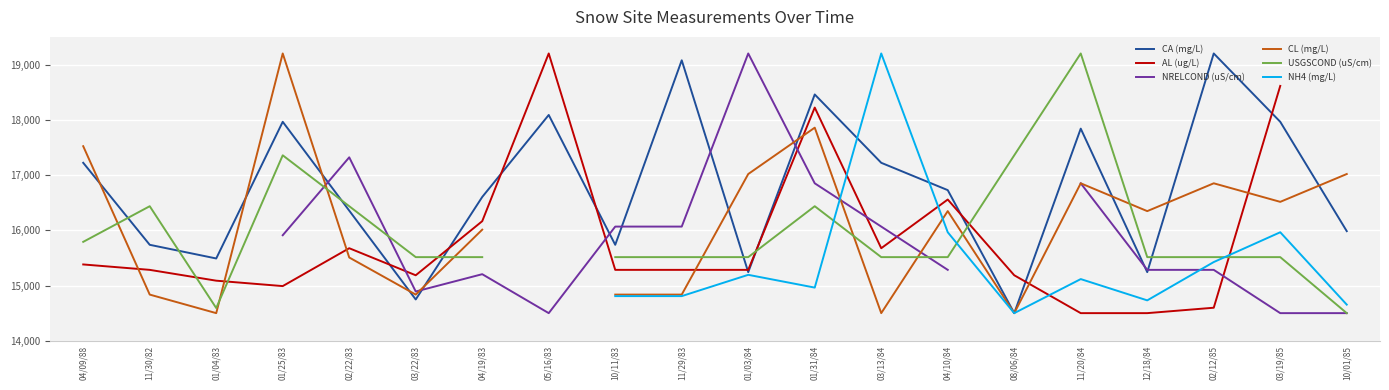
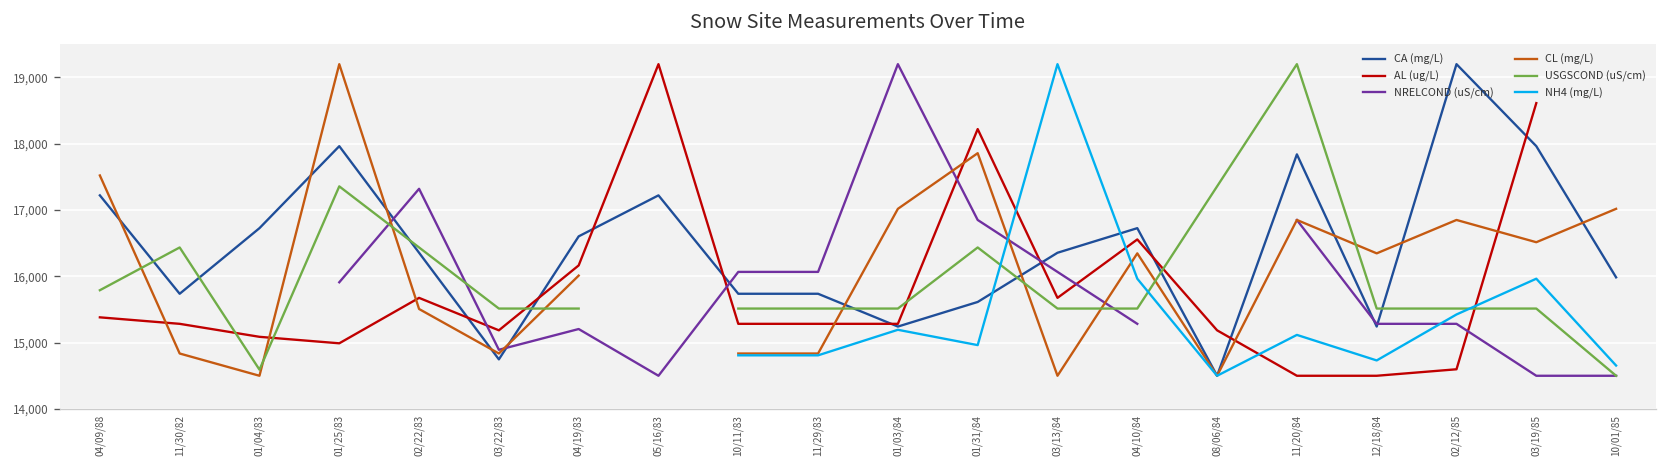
  {
    "CA (mg/L)": {
      "04/09/88": "17,200",
      "11/30/82": "15,700",
-     "01/04/83": "15,500",
+     "01/04/83": "16,700",
      "01/25/83": "18,000",
      "02/22/83": "16,400",
      "03/22/83": "14,700",
      "04/19/83": "16,600",
-     "05/16/83": "18,100",
+     "05/16/83": "17,200",
      "10/11/83": "15,700",
-     "11/29/83": "19,100",
-     "01/31/84": "18,500",
-     "03/13/84": "17,200",
+     "11/29/83": "15,700",
+     "01/31/84": "15,600",
+     "03/13/84": "16,400",
      "04/10/84": "16,700",
      "11/20/84": "17,800",
      "02/12/85": "19,200",
      "03/19/85": "18,000",
      "10/01/85": "16,000"
    },
    "AL (ug/L)": {
      "04/09/88": "15,400",
      "11/30/82": "15,300",
      "01/04/83": "15,100",
      "01/25/83": "15,000",
      "02/22/83": "15,700",
      "03/22/83": "15,200",
      "04/19/83": "16,200",
      "05/16/83": "19,200",
      "10/11/83": "15,300",
      "11/29/83": "15,300",
      "01/31/84": "18,200",
      "03/13/84": "15,700",
      "04/10/84": "16,600",
      "08/06/84": "15,200",
      "11/20/84": "14,500",
      "12/18/84": "14,500",
      "02/12/85": "14,600",
      "03/19/85": "18,600"
    },
    "NRELCOND (uS/cm)": {
      "04/09/88": "16,300",
      "01/25/83": "15,900",
      "02/22/83": "17,300",
      "03/22/83": "14,900",
      "04/19/83": "15,200",
      "05/16/83": "14,500",
      "10/11/83": "16,100",
      "11/29/83": "16,100",
      "01/03/84": "19,200",
      "01/31/84": "16,900",
      "03/13/84": "16,100",
      "04/10/84": "15,300",
      "02/12/85": "15,300",
      "03/19/85": "14,500"
    },
    "CL (mg/L)": {
      "04/09/88": "17,500",
      "11/30/82": "14,800",
      "01/04/83": "14,500",
      "01/25/83": "19,200",
      "02/22/83": "15,500",
      "03/22/83": "14,800",
      "04/19/83": "16,000",
      "01/03/84": "17,000",
      "01/31/84": "17,900",
      "03/13/84": "14,500",
      "04/10/84": "16,300",
      "12/18/84": "16,300",
      "02/12/85": "16,900",
      "03/19/85": "16,500",
      "10/01/85": "17,000"
    },
    "USGSCOND (uS/cm)": {
      "04/09/88": "15,800",
      "11/30/82": "16,400",
      "01/04/83": "14,600",
      "01/25/83": "17,400",
      "02/22/83": "16,400",
      "03/22/83": "15,500",
      "04/19/83": "15,500",
      "10/11/83": "15,500",
      "11/29/83": "15,500",
      "01/03/84": "15,500",
      "01/31/84": "16,400",
      "03/13/84": "15,500",
      "04/10/84": "15,500",
      "08/06/84": "17,400",
      "11/20/84": "19,200",
      "12/18/84": "15,500",
      "02/12/85": "15,500",
      "03/19/85": "15,500"
    },
    "NH4 (mg/L)": {
      "04/09/88": "15,100",
      "01/03/84": "15,200",
      "01/31/84": "15,000",
      "03/13/84": "19,200",
      "04/10/84": "16,000",
      "11/20/84": "15,100",
      "12/18/84": "14,700",
      "02/12/85": "15,400",
      "03/19/85": "16,000",
      "10/01/85": "14,700"
    }
  }
